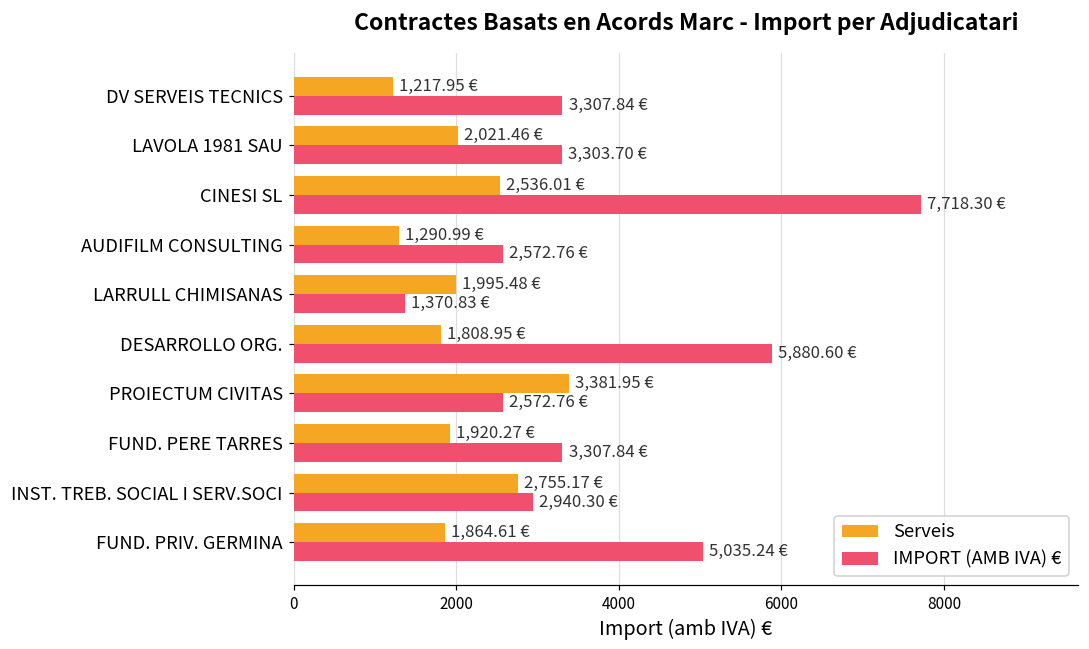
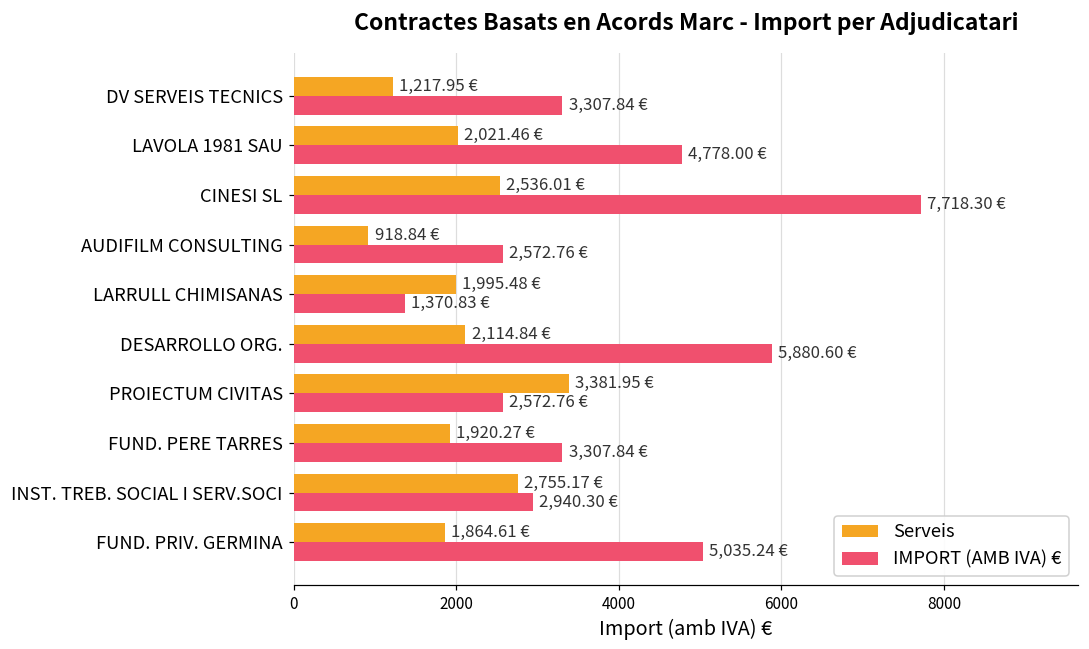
  {
    "Serveis": {
      "DV SERVEIS TECNICS": "1,217.95",
      "LAVOLA 1981 SAU": "2,021.46",
      "CINESI SL": "2,536.01",
-     "AUDIFILM CONSULTING": "1,290.99",
+     "AUDIFILM CONSULTING": "918.84",
      "LARRULL CHIMISANAS": "1,995.48",
-     "DESARROLLO ORG.": "1,808.95",
+     "DESARROLLO ORG.": "2,114.84",
      "PROIECTUM CIVITAS": "3,381.95",
      "FUND. PERE TARRES": "1,920.27",
      "INST. TREB. SOCIAL I SERV.SOCI": "2,755.17",
      "FUND. PRIV. GERMINA": "1,864.61"
    },
    "IMPORT (AMB IVA) €": {
      "DV SERVEIS TECNICS": "3,307.84",
-     "LAVOLA 1981 SAU": "3,303.70",
+     "LAVOLA 1981 SAU": "4,778.00",
      "CINESI SL": "7,718.30",
      "AUDIFILM CONSULTING": "2,572.76",
      "LARRULL CHIMISANAS": "1,370.83",
      "DESARROLLO ORG.": "5,880.60",
      "PROIECTUM CIVITAS": "2,572.76",
      "FUND. PERE TARRES": "3,307.84",
      "INST. TREB. SOCIAL I SERV.SOCI": "2,940.30",
      "FUND. PRIV. GERMINA": "5,035.24"
    }
  }
